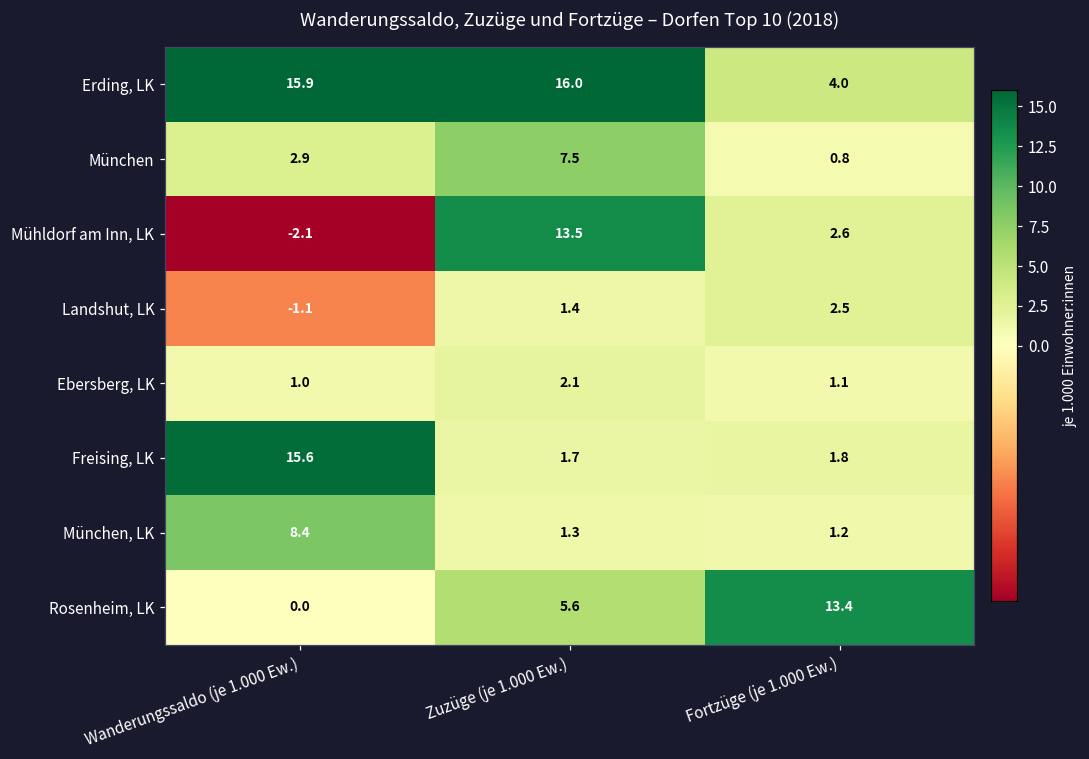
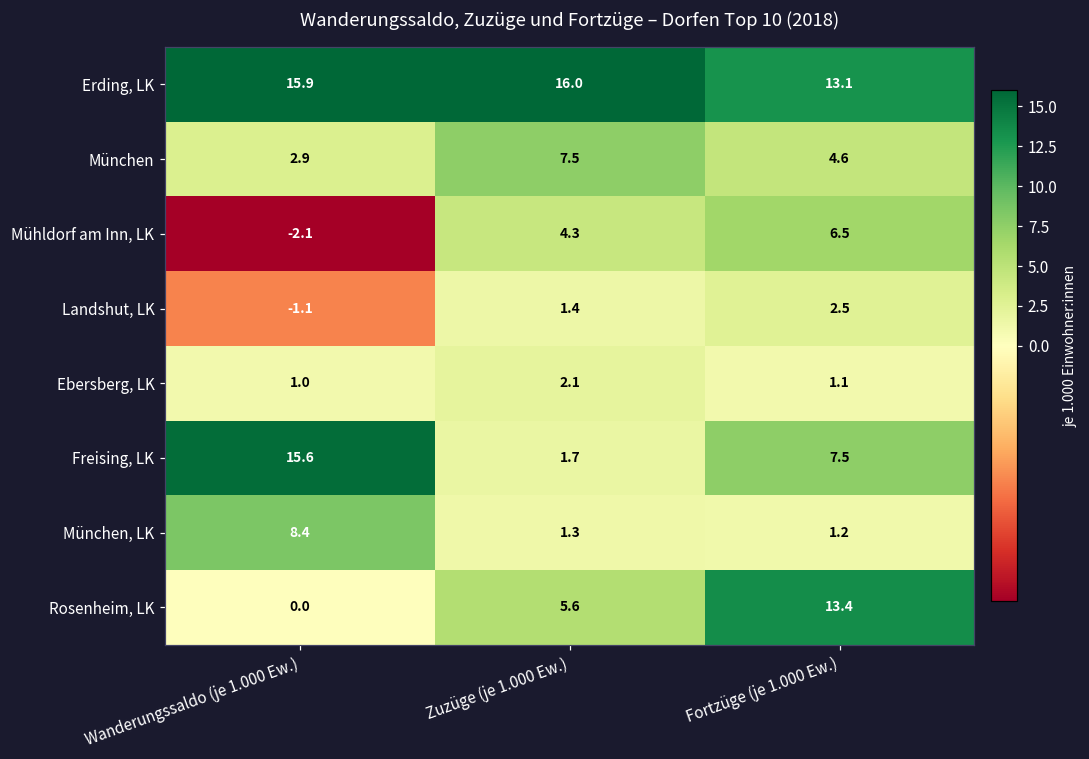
  {
    "Erding, LK": {
      "Wanderungssaldo (je 1.000 Ew.)": 15.9,
      "Zuzüge (je 1.000 Ew.)": 16.0,
-     "Fortzüge (je 1.000 Ew.)": 4.0
+     "Fortzüge (je 1.000 Ew.)": 13.1
    },
    "München": {
      "Wanderungssaldo (je 1.000 Ew.)": 2.9,
      "Zuzüge (je 1.000 Ew.)": 7.5,
-     "Fortzüge (je 1.000 Ew.)": 0.8
+     "Fortzüge (je 1.000 Ew.)": 4.6
    },
    "Mühldorf am Inn, LK": {
      "Wanderungssaldo (je 1.000 Ew.)": -2.1,
-     "Zuzüge (je 1.000 Ew.)": 13.5,
-     "Fortzüge (je 1.000 Ew.)": 2.6
+     "Zuzüge (je 1.000 Ew.)": 4.3,
+     "Fortzüge (je 1.000 Ew.)": 6.5
    },
    "Landshut, LK": {
      "Wanderungssaldo (je 1.000 Ew.)": -1.1,
      "Zuzüge (je 1.000 Ew.)": 1.4,
      "Fortzüge (je 1.000 Ew.)": 2.5
    },
    "Ebersberg, LK": {
      "Wanderungssaldo (je 1.000 Ew.)": 1.0,
      "Zuzüge (je 1.000 Ew.)": 2.1,
      "Fortzüge (je 1.000 Ew.)": 1.1
    },
    "Freising, LK": {
      "Wanderungssaldo (je 1.000 Ew.)": 15.6,
      "Zuzüge (je 1.000 Ew.)": 1.7,
-     "Fortzüge (je 1.000 Ew.)": 1.8
+     "Fortzüge (je 1.000 Ew.)": 7.5
    },
    "München, LK": {
      "Wanderungssaldo (je 1.000 Ew.)": 8.4,
      "Zuzüge (je 1.000 Ew.)": 1.3,
      "Fortzüge (je 1.000 Ew.)": 1.2
    },
    "Rosenheim, LK": {
      "Wanderungssaldo (je 1.000 Ew.)": 0.0,
      "Zuzüge (je 1.000 Ew.)": 5.6,
      "Fortzüge (je 1.000 Ew.)": 13.4
    }
  }
